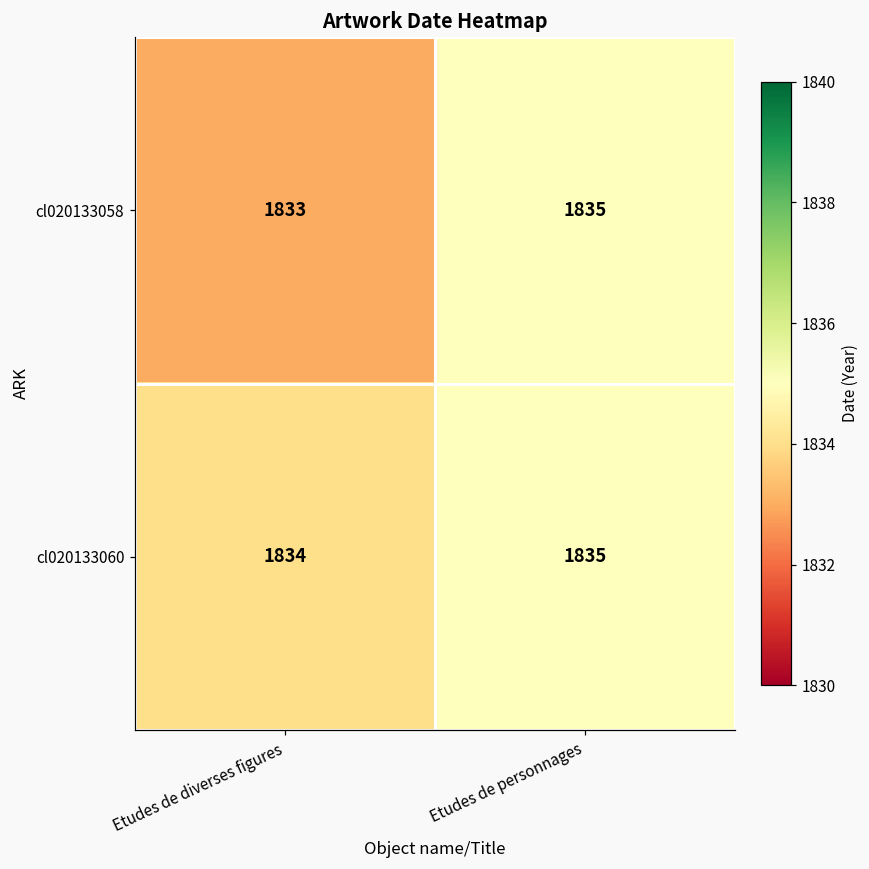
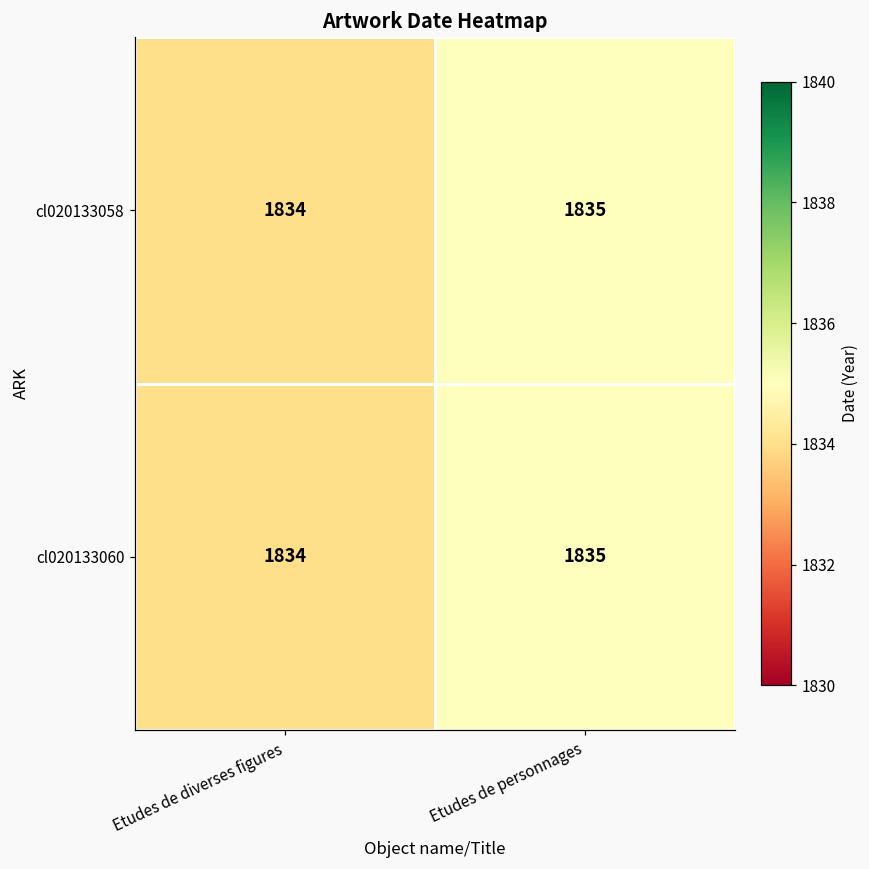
  {
    "cl020133058": {
-     "Etudes de diverses figures": 1833,
+     "Etudes de diverses figures": 1834,
      "Etudes de personnages": 1835
    },
    "cl020133060": {
      "Etudes de diverses figures": 1834,
      "Etudes de personnages": 1835
    }
  }
